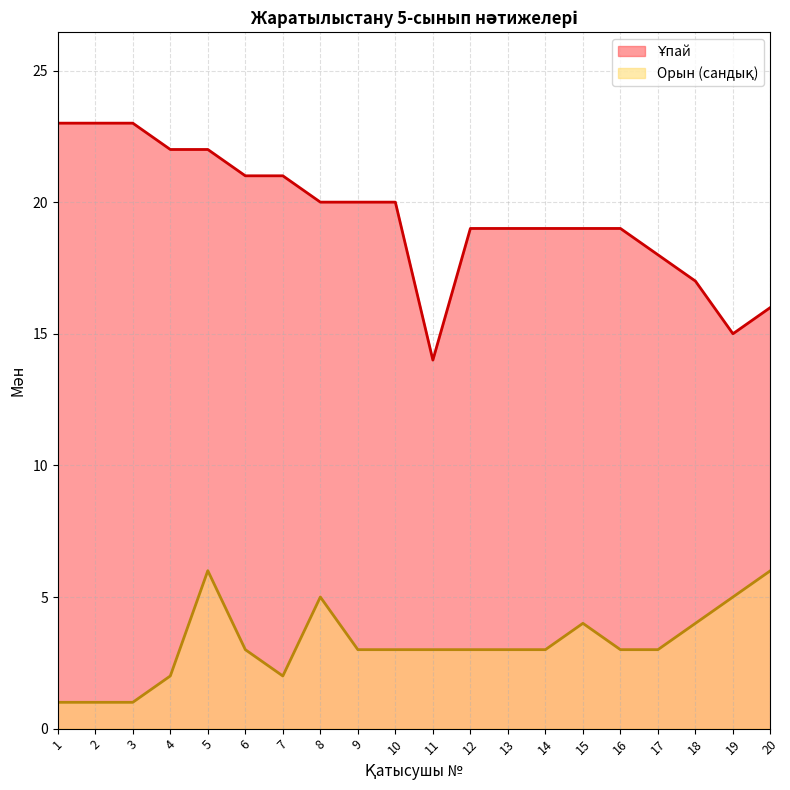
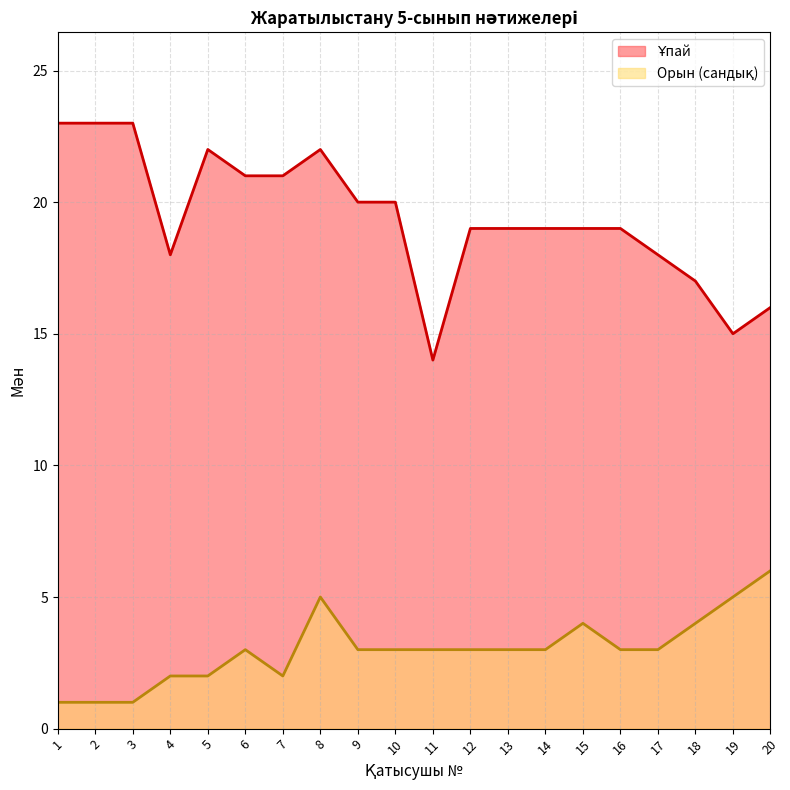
  {
    "Ұпай": {
      "1": 23,
      "2": 23,
      "3": 23,
-     "4": 22,
+     "4": 18,
      "5": 22,
      "6": 21,
      "7": 21,
-     "8": 20,
+     "8": 22,
      "9": 20,
      "10": 20,
      "11": 14,
      "12": 19,
      "13": 19,
      "14": 19,
      "15": 19,
      "16": 19,
      "17": 18,
      "18": 17,
      "19": 15,
      "20": 16
    },
    "Орын (сандық)": {
      "1": 1,
      "2": 1,
      "3": 1,
      "4": 2,
-     "5": 6,
+     "5": 2,
      "6": 3,
      "7": 2,
      "8": 5,
      "9": 3,
      "10": 3,
      "11": 3,
      "12": 3,
      "13": 3,
      "14": 3,
      "15": 4,
      "16": 3,
      "17": 3,
      "18": 4,
      "19": 5,
      "20": 6
    }
  }
